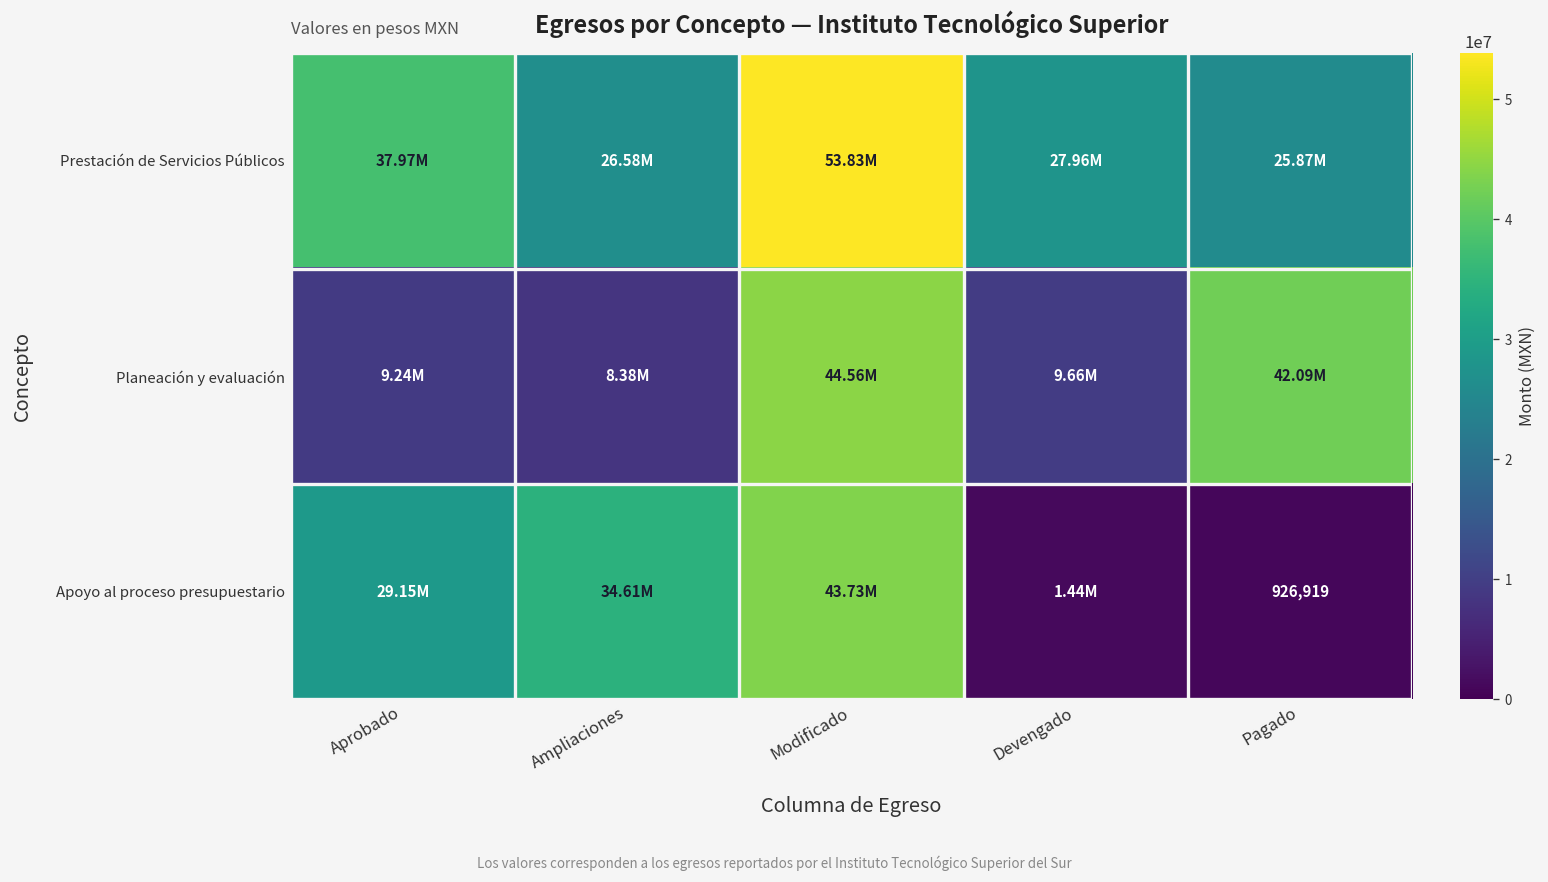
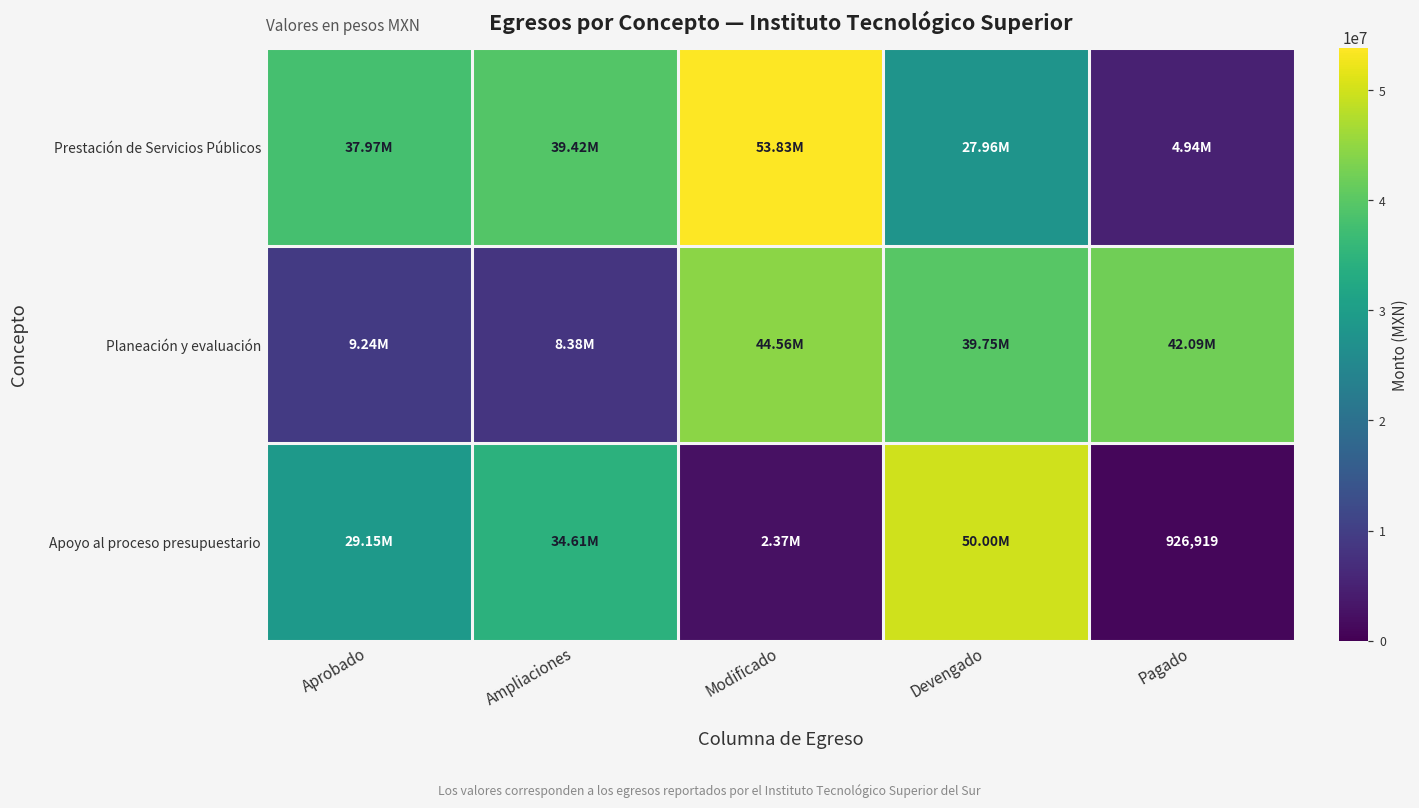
  {
    "Prestación de Servicios Públicos": {
      "Aprobado": "37.97M",
-     "Ampliaciones": "26.58M",
+     "Ampliaciones": "39.42M",
      "Modificado": "53.83M",
      "Devengado": "27.96M",
-     "Pagado": "25.87M"
+     "Pagado": "4.94M"
    },
    "Planeación y evaluación": {
      "Aprobado": "9.24M",
      "Ampliaciones": "8.38M",
      "Modificado": "44.56M",
-     "Devengado": "9.66M",
+     "Devengado": "39.75M",
      "Pagado": "42.09M"
    },
    "Apoyo al proceso presupuestario": {
      "Aprobado": "29.15M",
      "Ampliaciones": "34.61M",
-     "Modificado": "43.73M",
-     "Devengado": "1.44M",
+     "Modificado": "2.37M",
+     "Devengado": "50.00M",
      "Pagado": "926,919"
    }
  }
